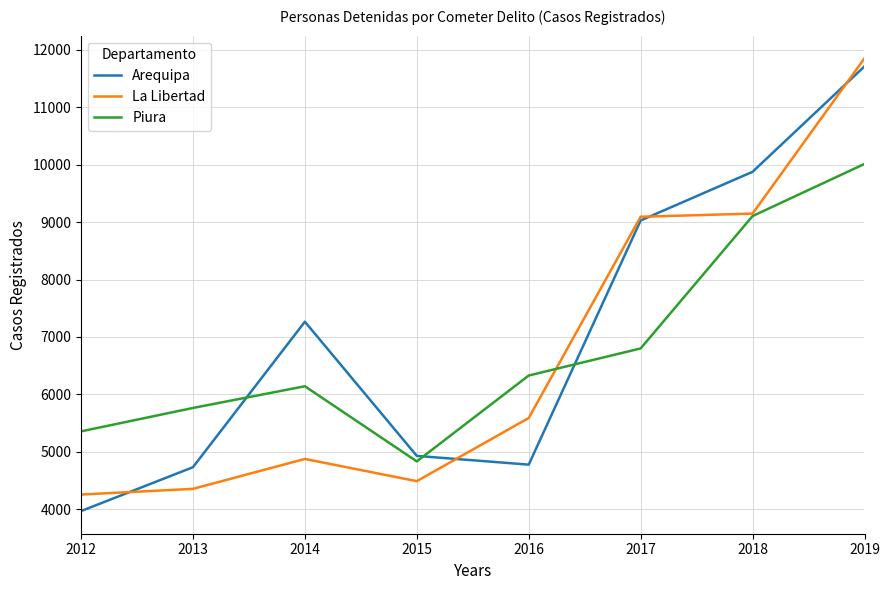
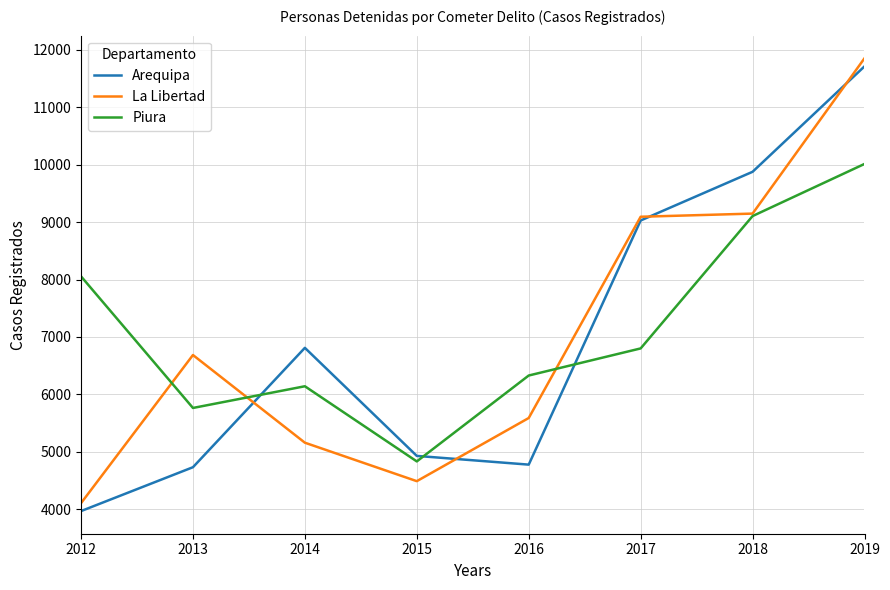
  {
    "Arequipa": {
      "2012": 4000,
      "2013": 4700,
-     "2014": 7300,
+     "2014": 6800,
      "2015": 4900,
      "2016": 4800,
      "2017": 9000,
      "2018": 9900,
      "2019": 11700
    },
    "La Libertad": {
-     "2012": 4300,
-     "2013": 4400,
-     "2014": 4900,
+     "2012": 4100,
+     "2013": 6700,
+     "2014": 5200,
      "2015": 4500,
      "2016": 5600,
      "2017": 9100,
      "2019": 11900
    },
    "Piura": {
-     "2012": 5400,
+     "2012": 8100,
      "2013": 5800,
      "2014": 6100,
      "2015": 4800,
      "2016": 6300,
      "2017": 6800,
      "2019": 10000
    }
  }
